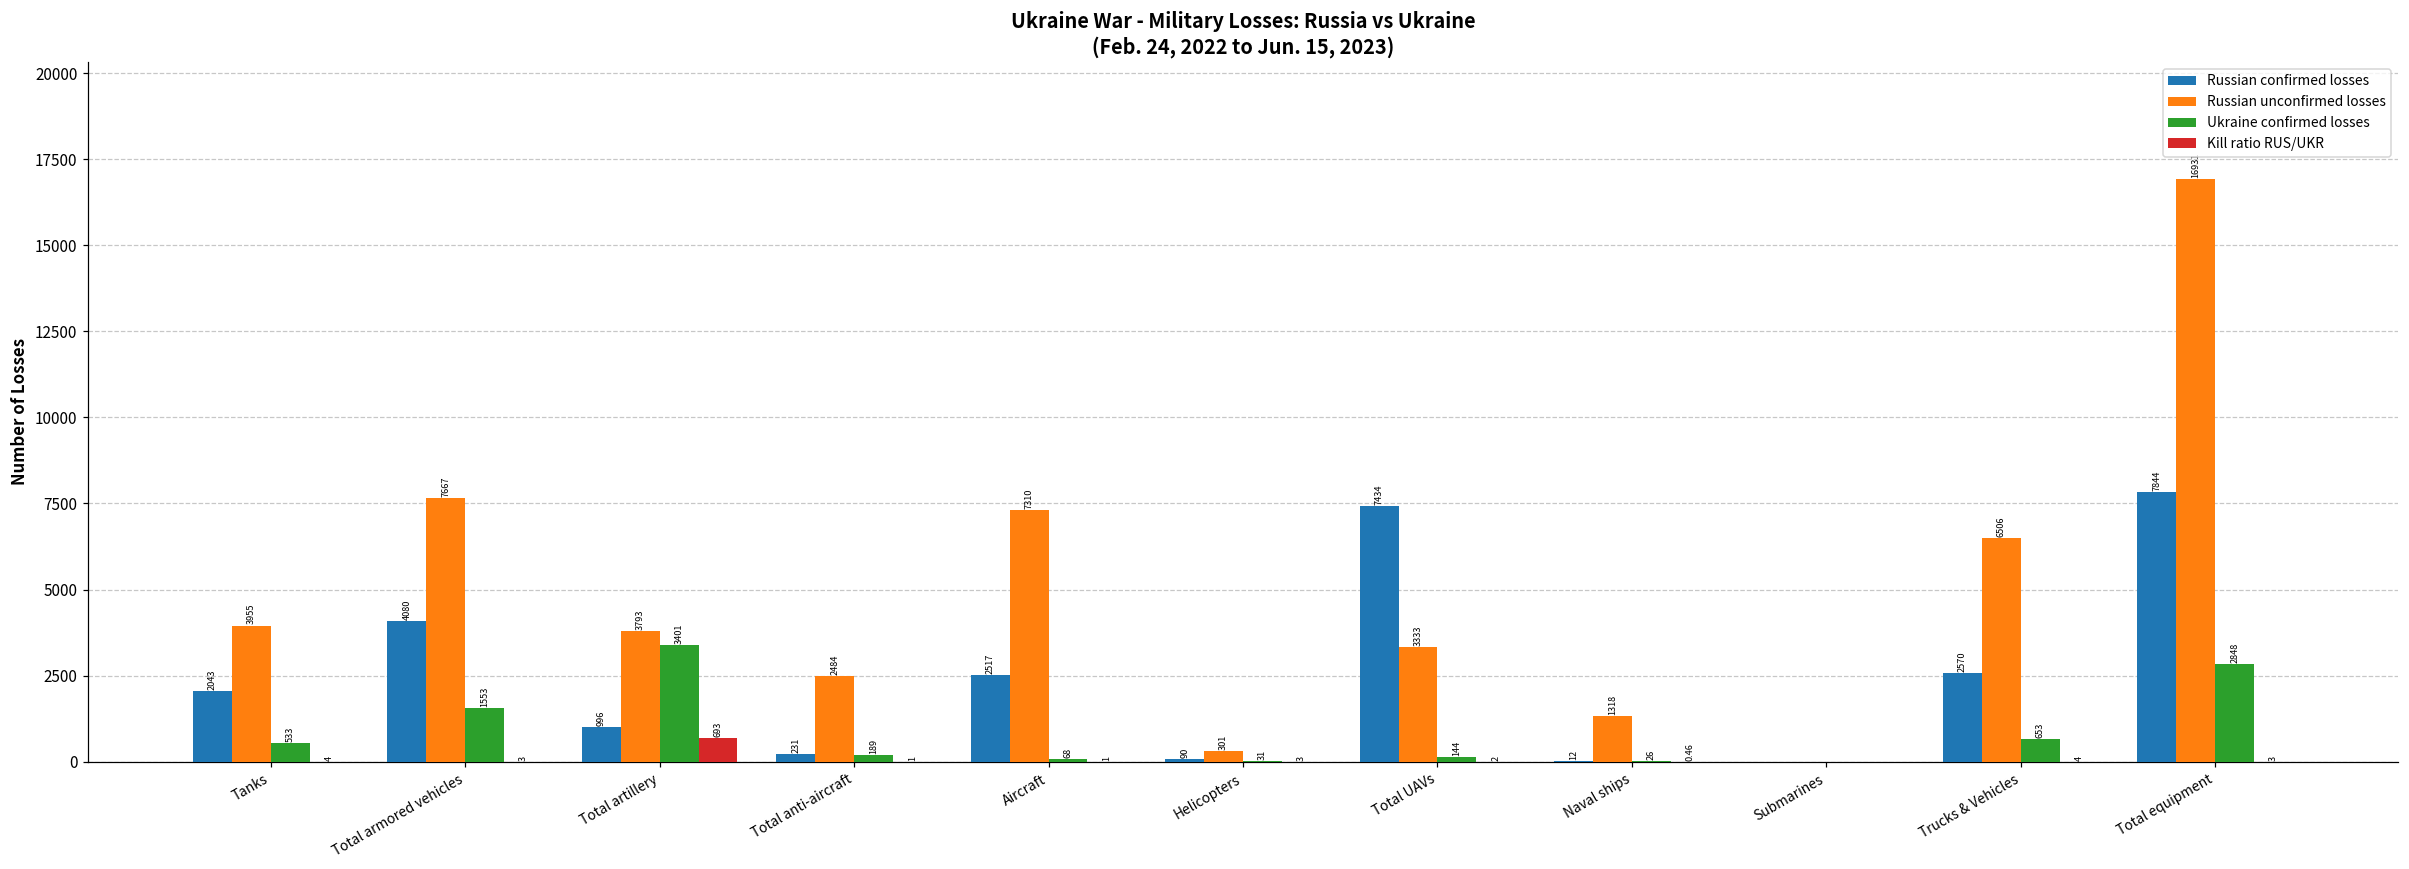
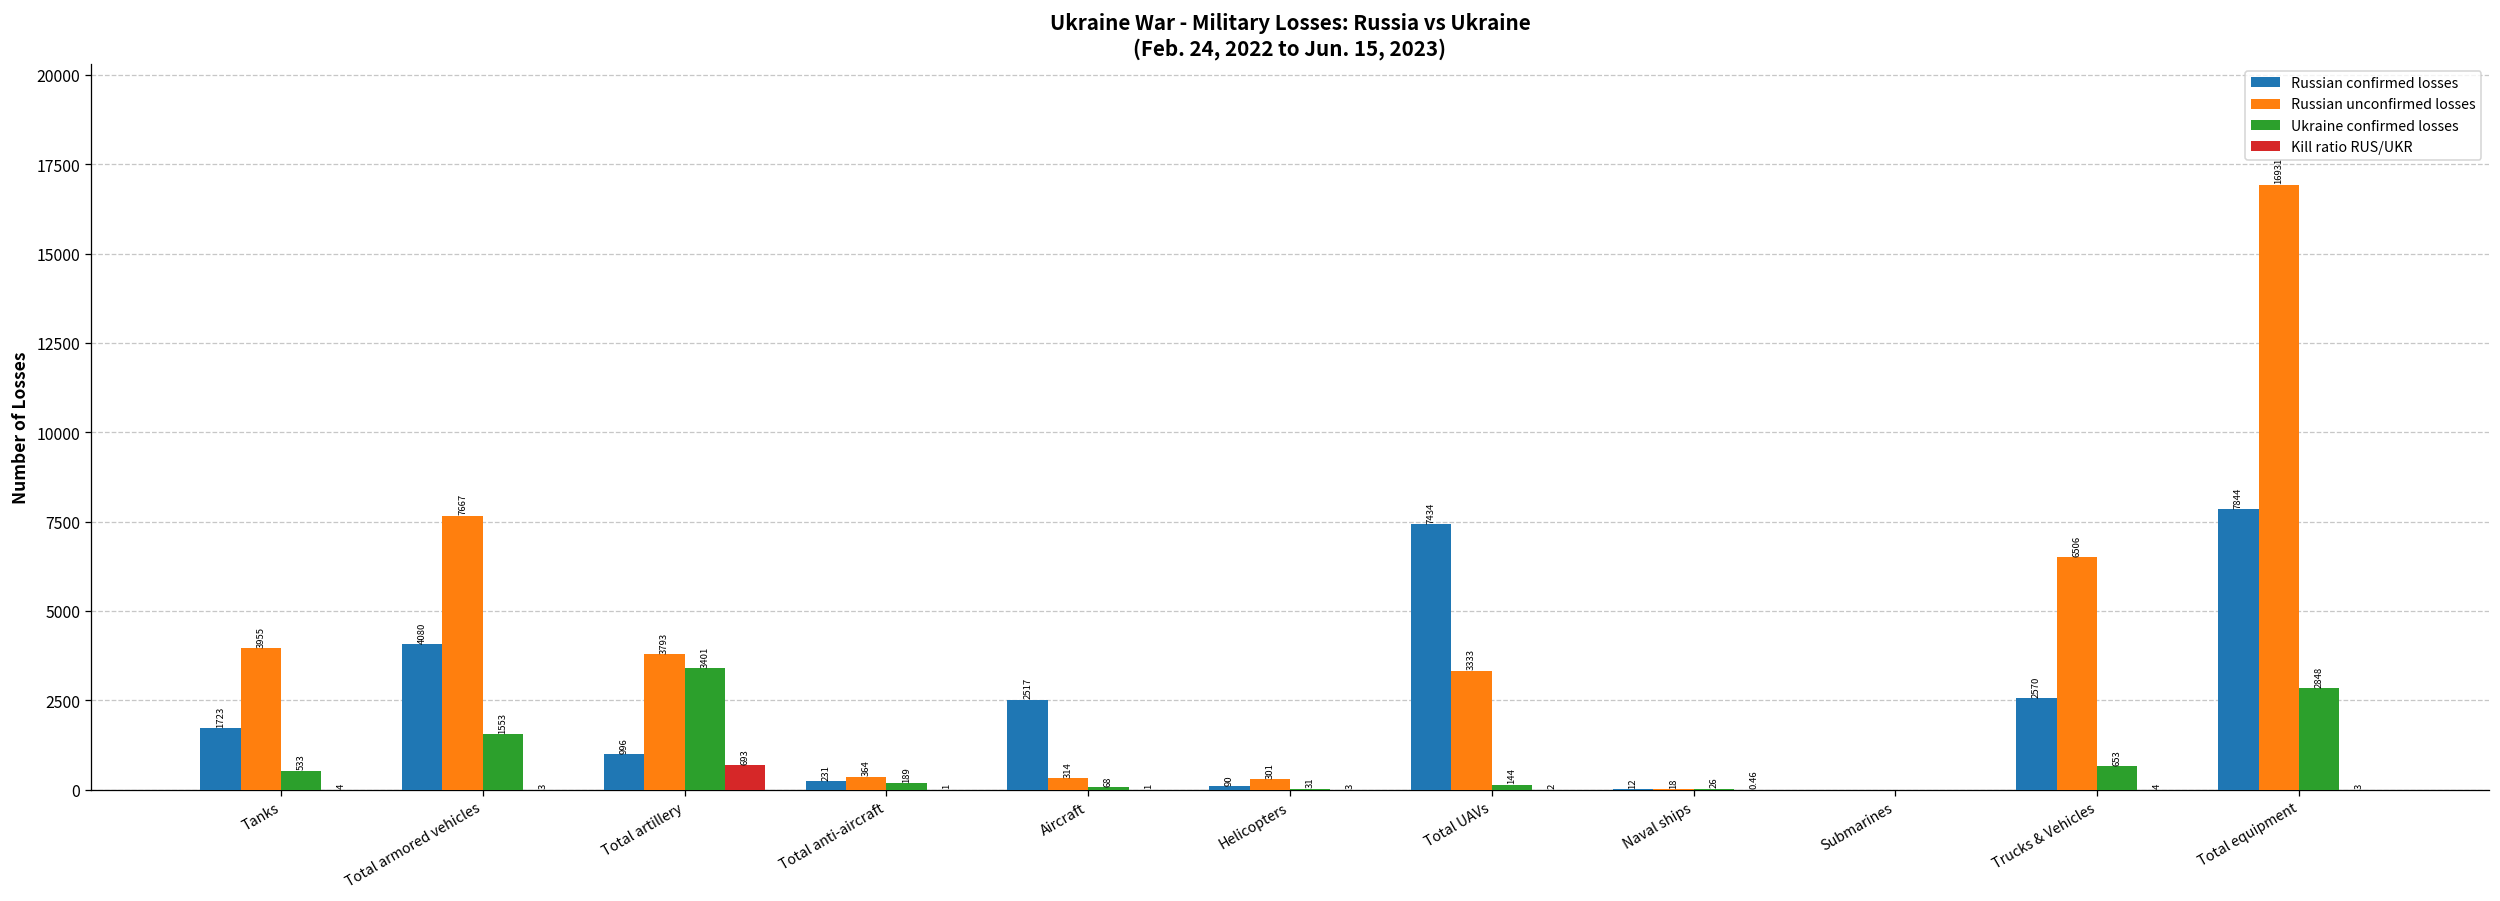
  {
    "Russian confirmed losses": {
-     "Tanks": 2043,
+     "Tanks": 1723,
      "Total armored vehicles": 4080,
      "Total artillery": 996,
      "Total anti-aircraft": 231,
      "Aircraft": 2517,
      "Helicopters": 90,
      "Total UAVs": 7434,
      "Naval ships": 12,
      "Trucks & Vehicles": 2570,
      "Total equipment": 7844
    },
    "Russian unconfirmed losses": {
      "Tanks": 3955,
      "Total armored vehicles": 7667,
      "Total artillery": 3793,
-     "Total anti-aircraft": 2484,
-     "Aircraft": 7310,
+     "Total anti-aircraft": 364,
+     "Aircraft": 314,
      "Helicopters": 301,
      "Total UAVs": 3333,
-     "Naval ships": 1318,
+     "Naval ships": 18,
      "Trucks & Vehicles": 6506
    },
    "Ukraine confirmed losses": {
      "Tanks": 533,
      "Total armored vehicles": 1553,
      "Total artillery": 3401,
      "Total anti-aircraft": 189,
      "Aircraft": 68,
      "Helicopters": 31,
      "Total UAVs": 144,
      "Naval ships": 26,
      "Trucks & Vehicles": 653,
      "Total equipment": 2848
    },
    "Kill ratio RUS/UKR": {
      "Tanks": 4,
      "Total armored vehicles": 3,
      "Total artillery": 693,
      "Total anti-aircraft": 1,
      "Aircraft": 1,
      "Helicopters": 3,
      "Total UAVs": 2,
      "Naval ships": 0.46,
      "Trucks & Vehicles": 4,
      "Total equipment": 3
    }
  }
